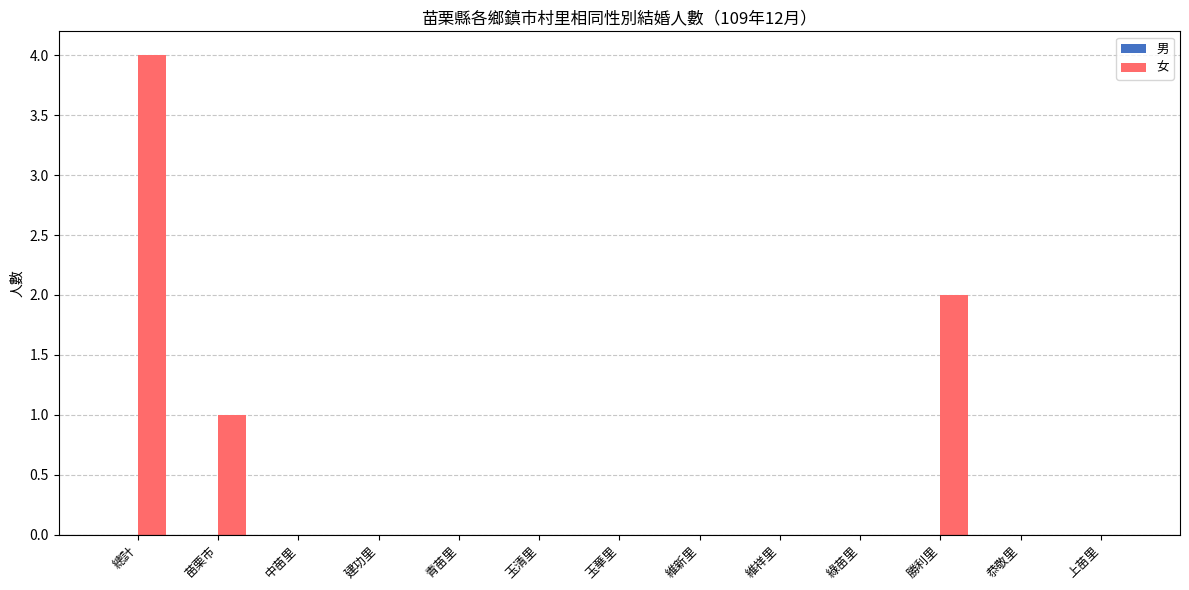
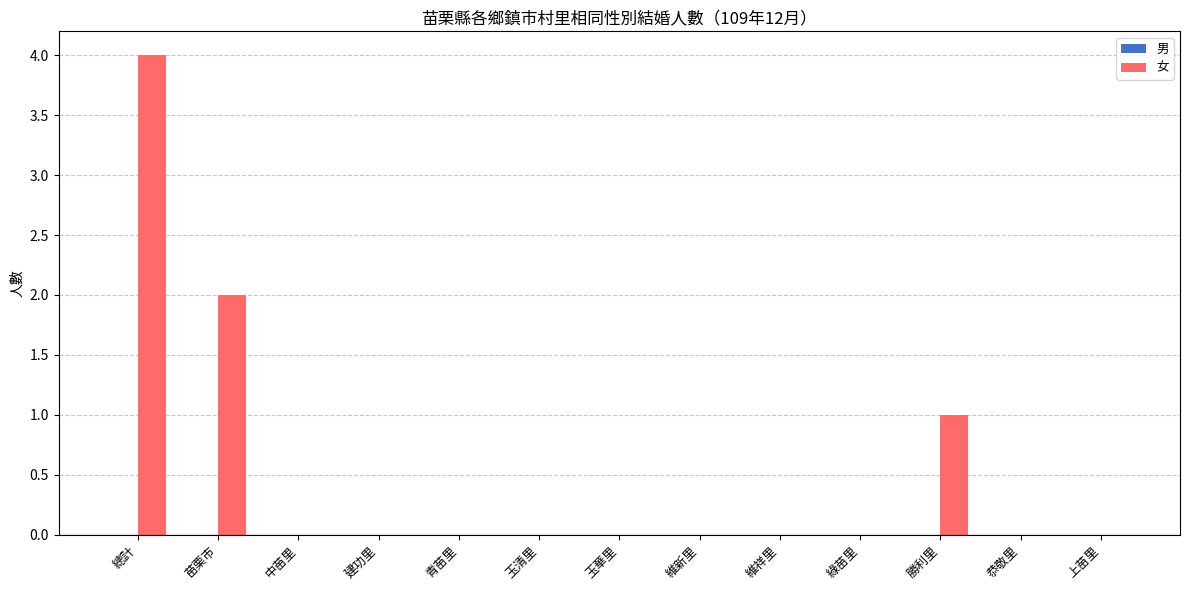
  {
    "男": {
      "總計": 0,
      "苗栗市": 0,
      "中苗里": 0,
      "建功里": 0,
      "青苗里": 0,
      "玉清里": 0,
      "玉華里": 0,
      "維新里": 0,
      "維祥里": 0,
      "綠苗里": 0,
      "勝利里": 0,
      "恭敬里": 0,
      "上苗里": 0
    },
    "女": {
      "總計": 4,
-     "苗栗市": 1,
+     "苗栗市": 2,
      "中苗里": 0,
      "建功里": 0,
      "青苗里": 0,
      "玉清里": 0,
      "玉華里": 0,
      "維新里": 0,
      "維祥里": 0,
      "綠苗里": 0,
-     "勝利里": 2,
+     "勝利里": 1,
      "恭敬里": 0,
      "上苗里": 0
    }
  }
